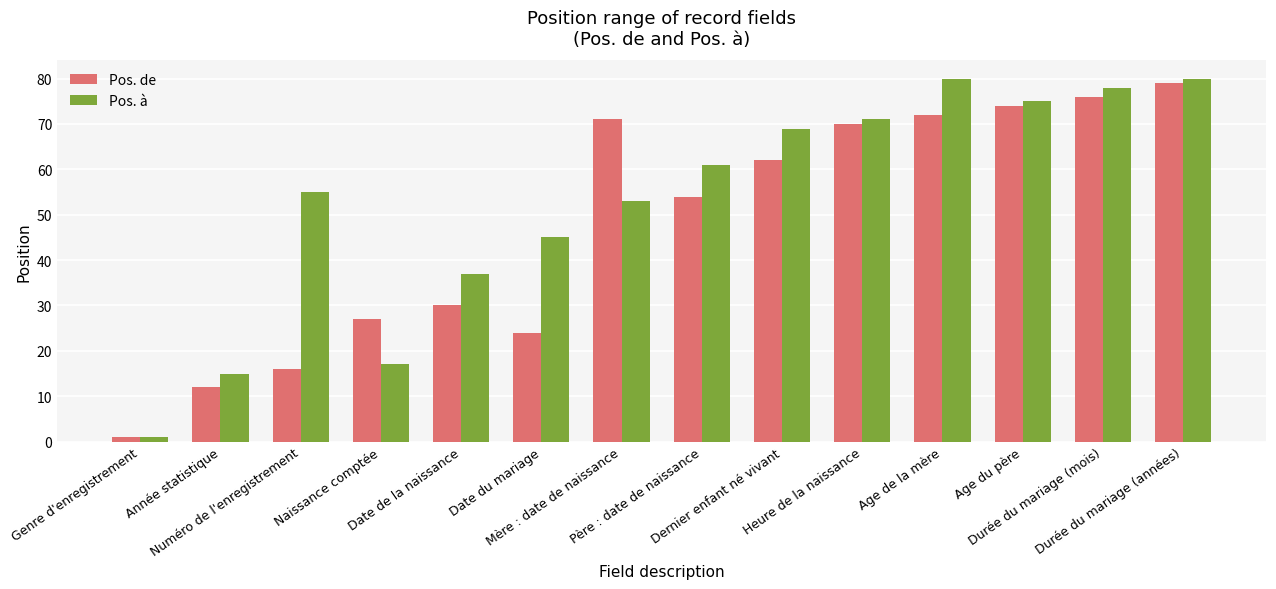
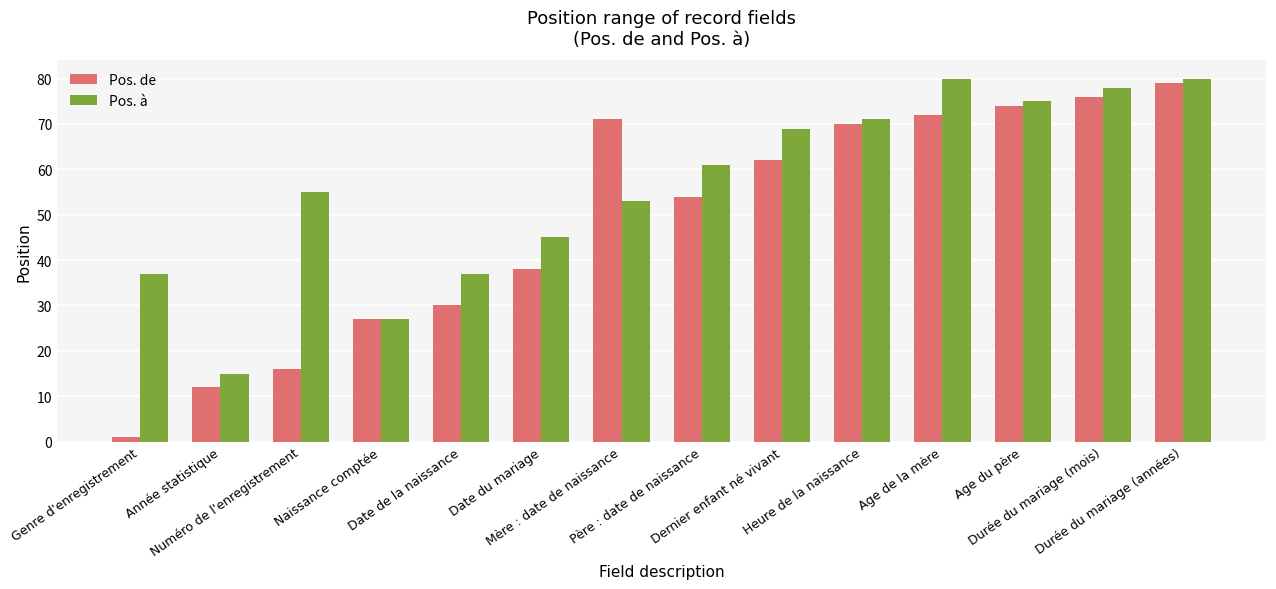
  {
    "Pos. de": {
      "Genre d'enregistrement": 1,
      "Année statistique": 12,
      "Numéro de l'enregistrement": 16,
      "Naissance comptée": 27,
      "Date de la naissance": 30,
-     "Date du mariage": 24,
+     "Date du mariage": 38,
      "Mère : date de naissance": 71,
      "Père : date de naissance": 54,
      "Dernier enfant né vivant": 62,
      "Heure de la naissance": 70,
      "Age de la mère": 72,
      "Age du père": 74,
      "Durée du mariage (mois)": 76,
      "Durée du mariage (années)": 79
    },
    "Pos. à": {
-     "Genre d'enregistrement": 1,
+     "Genre d'enregistrement": 37,
      "Année statistique": 15,
      "Numéro de l'enregistrement": 55,
-     "Naissance comptée": 17,
+     "Naissance comptée": 27,
      "Date de la naissance": 37,
      "Date du mariage": 45,
      "Mère : date de naissance": 53,
      "Père : date de naissance": 61,
      "Dernier enfant né vivant": 69,
      "Heure de la naissance": 71,
      "Age de la mère": 80,
      "Age du père": 75,
      "Durée du mariage (mois)": 78,
      "Durée du mariage (années)": 80
    }
  }
